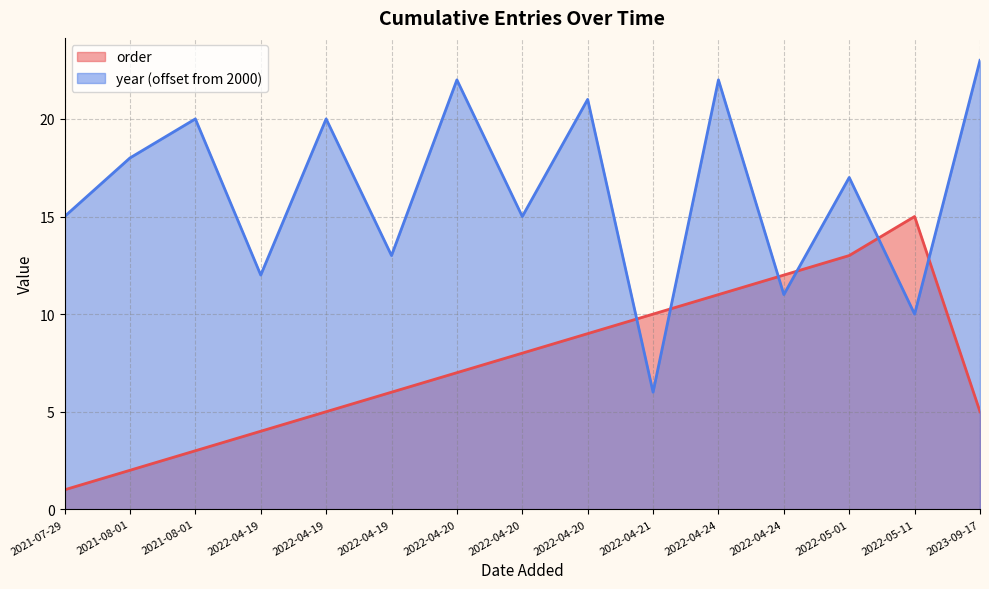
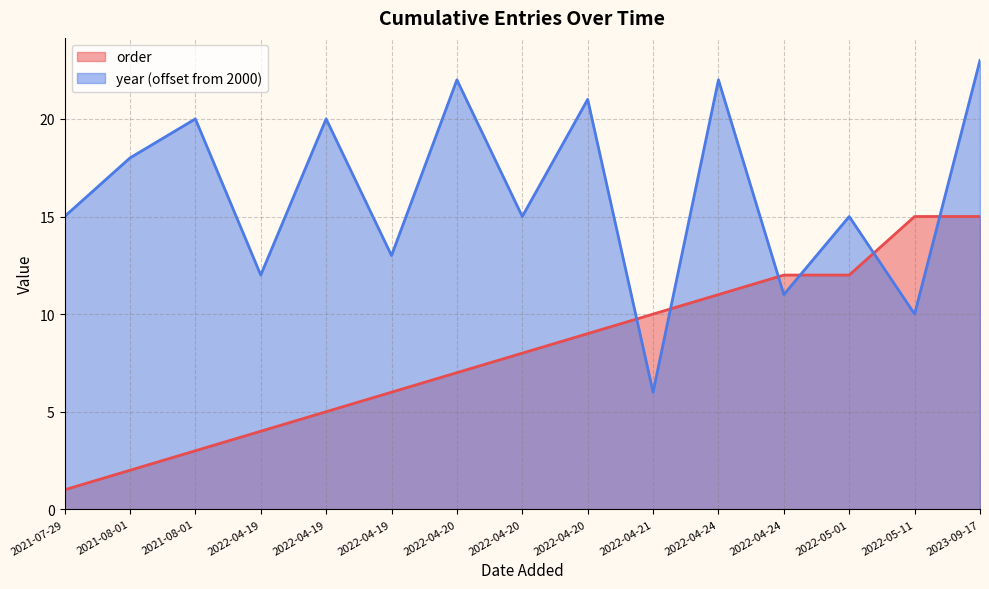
  {
    "order": {
      "2021-07-29": 1,
      "2022-04-21": 10,
-     "2022-05-01": 13,
+     "2022-05-01": 12,
      "2022-05-11": 15,
-     "2023-09-17": 5
+     "2023-09-17": 15
    },
    "year (offset from 2000)": {
      "2021-07-29": 15.0,
      "2022-04-21": 6.0,
-     "2022-05-01": 17.0,
+     "2022-05-01": 15.0,
      "2022-05-11": 10.0,
      "2023-09-17": 23.0
    }
  }
